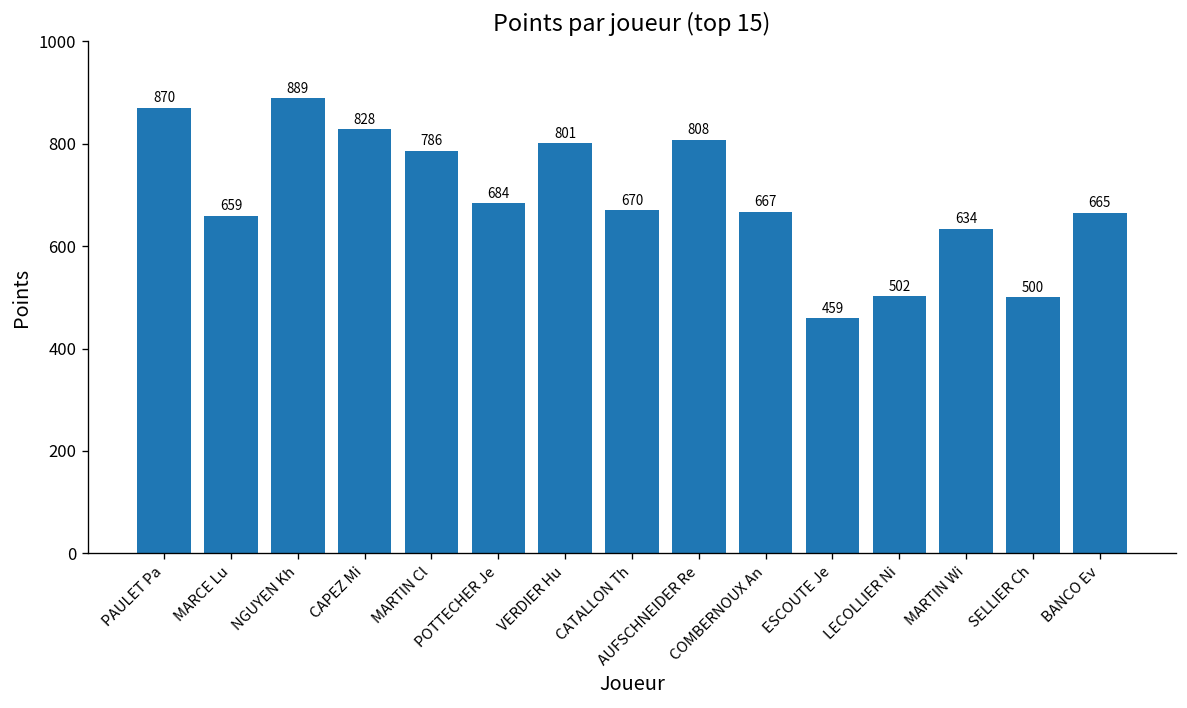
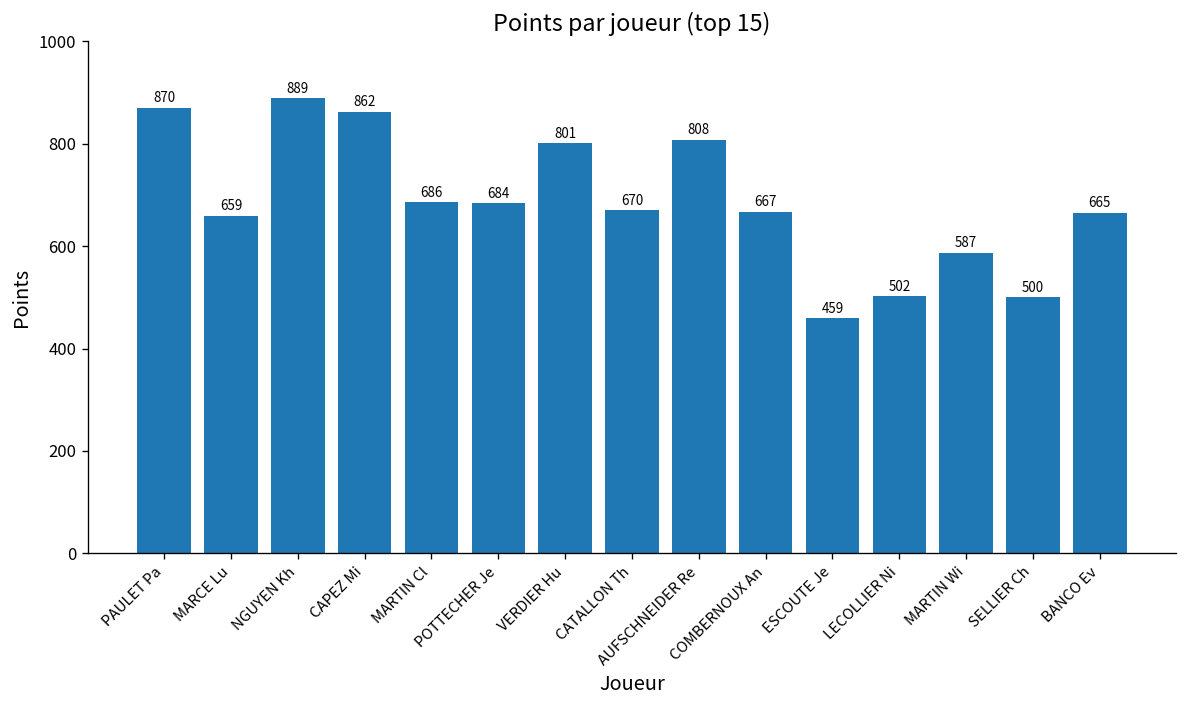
  {
    "PAULET Pa": 870,
    "MARCE Lu": 659,
    "NGUYEN Kh": 889,
-   "CAPEZ Mi": 828,
-   "MARTIN Cl": 786,
+   "CAPEZ Mi": 862,
+   "MARTIN Cl": 686,
    "POTTECHER Je": 684,
    "VERDIER Hu": 801,
    "CATALLON Th": 670,
    "AUFSCHNEIDER Re": 808,
    "COMBERNOUX An": 667,
    "ESCOUTE Je": 459,
    "LECOLLIER Ni": 502,
-   "MARTIN Wi": 634,
+   "MARTIN Wi": 587,
    "SELLIER Ch": 500,
    "BANCO Ev": 665
  }
